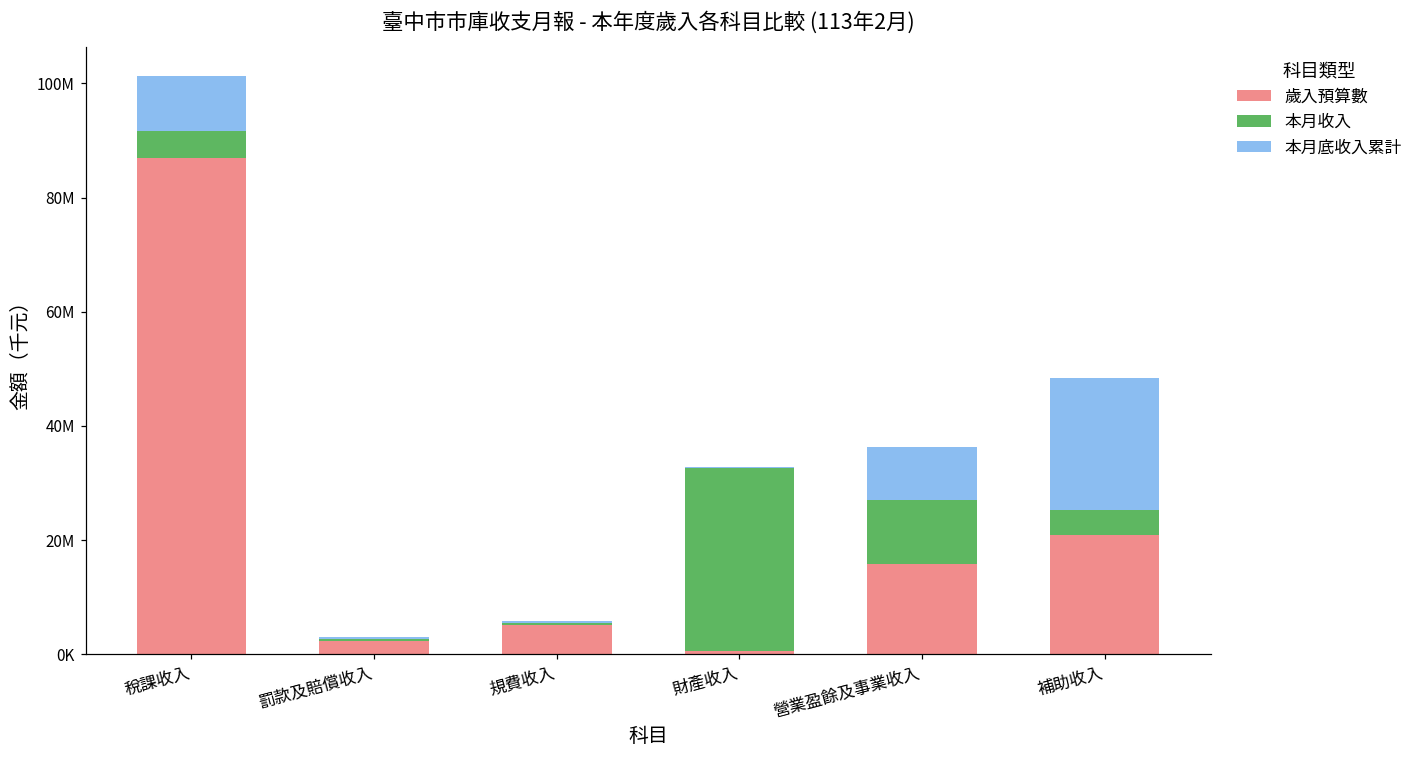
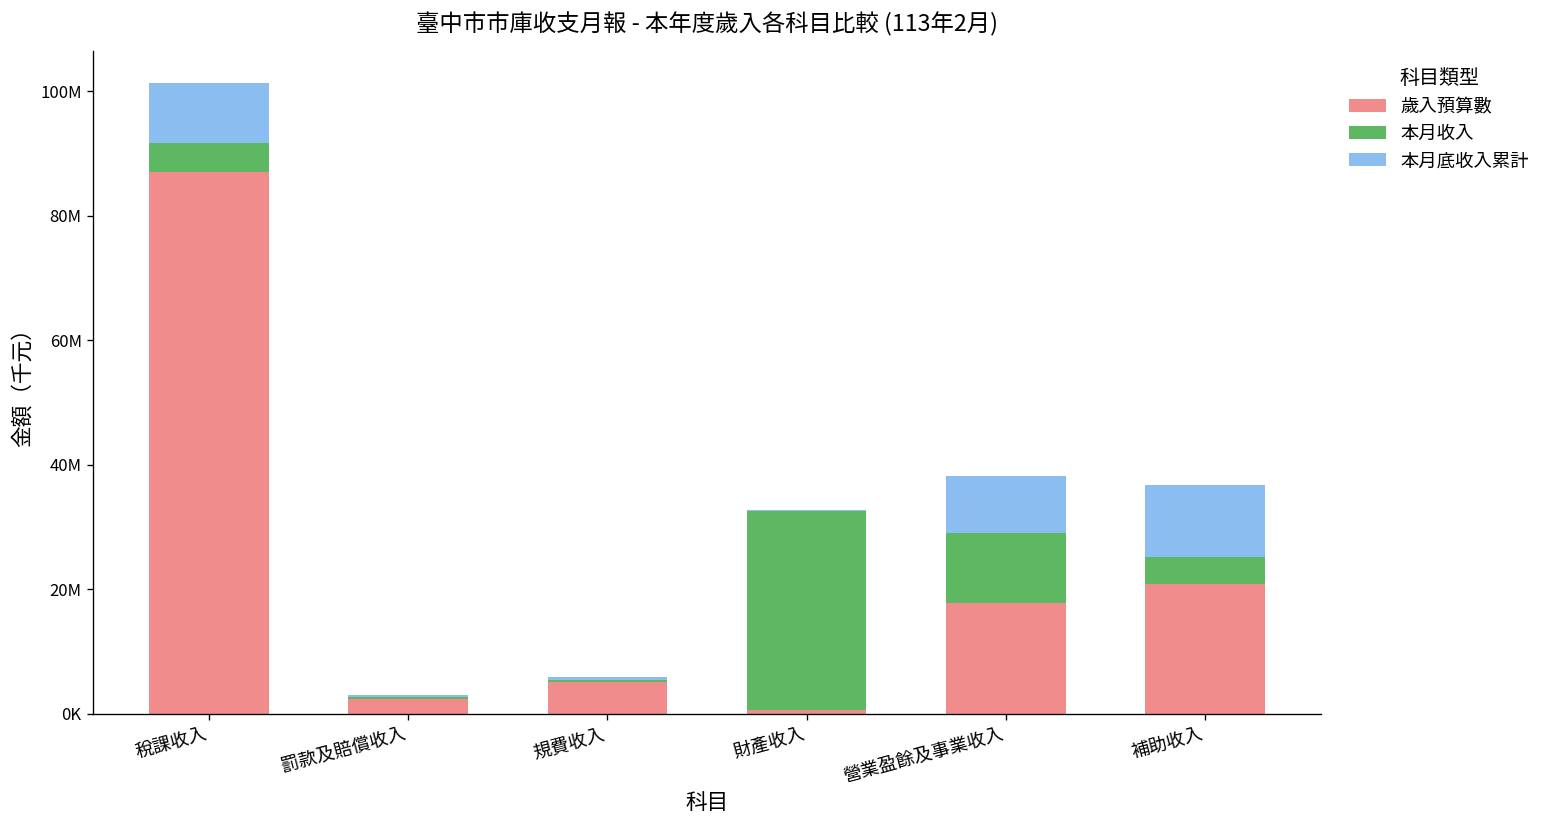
  {
    "歲入預算數": {
      "稅課收入": 87000000,
      "罰款及賠償收入": 2000000,
      "規費收入": 5000000,
      "財產收入": 1000000,
-     "營業盈餘及事業收入": 16000000,
+     "營業盈餘及事業收入": 18000000,
      "補助收入": 21000000
    },
    "本月收入": {
      "稅課收入": 5000000,
      "財產收入": 32000000,
      "營業盈餘及事業收入": 11000000,
      "補助收入": 4000000
    },
    "本月底收入累計": {
      "稅課收入": 10000000,
      "營業盈餘及事業收入": 9000000,
-     "補助收入": 23000000
+     "補助收入": 11000000
    }
  }
